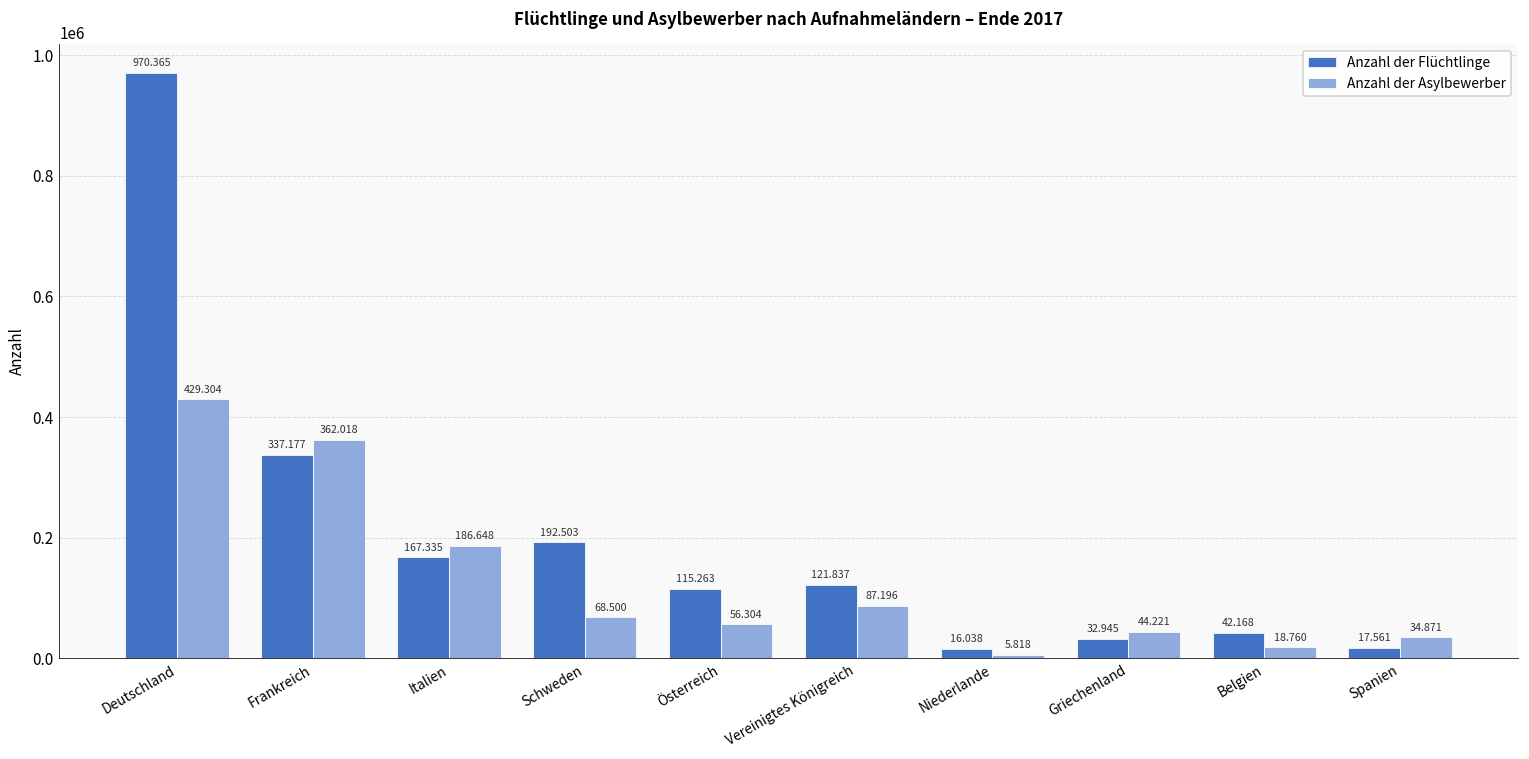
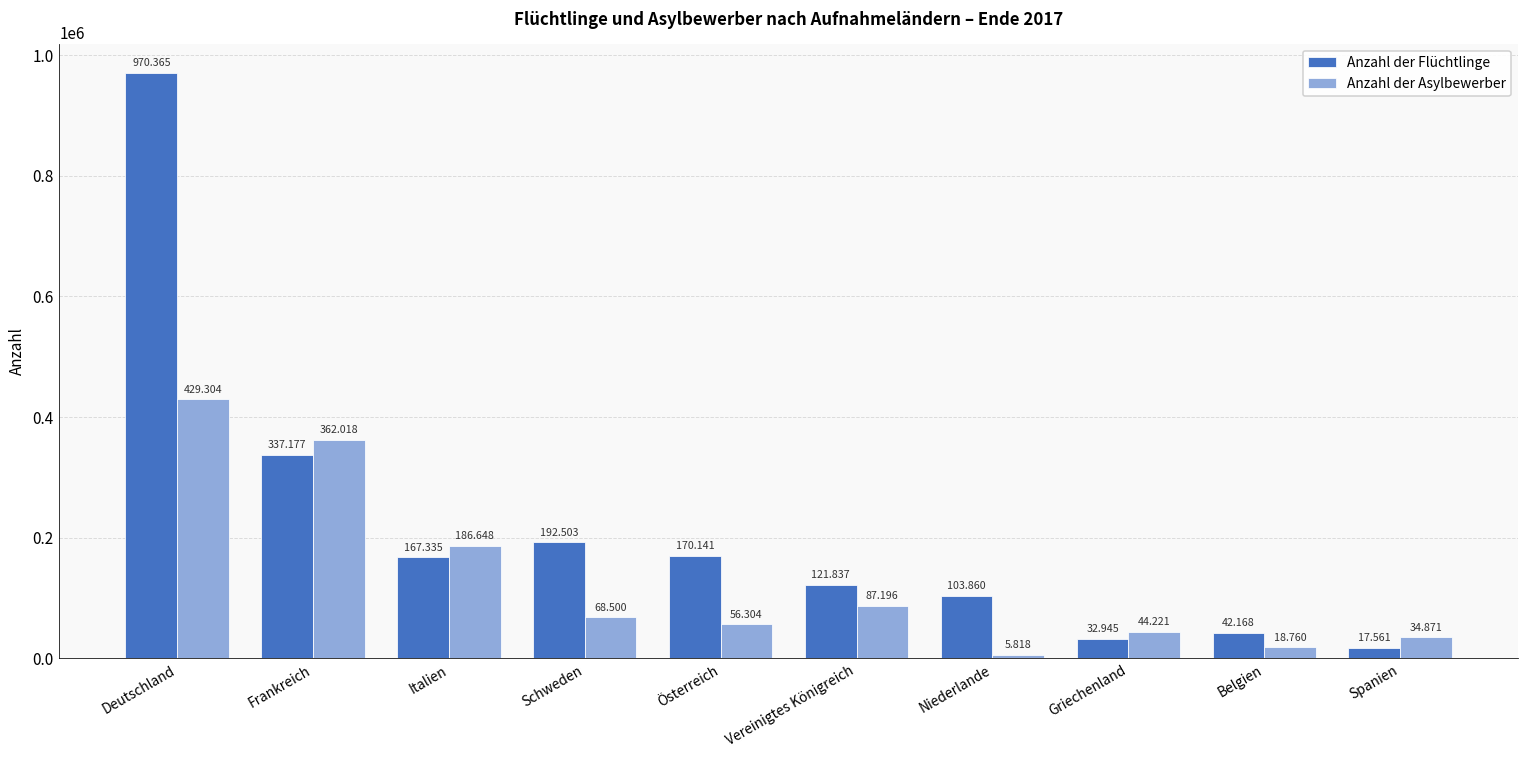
  {
    "Anzahl der Flüchtlinge": {
-     "Österreich": 115.263,
-     "Niederlande": 16.038
+     "Österreich": 170.141,
+     "Niederlande": 103.860
    }
  }
